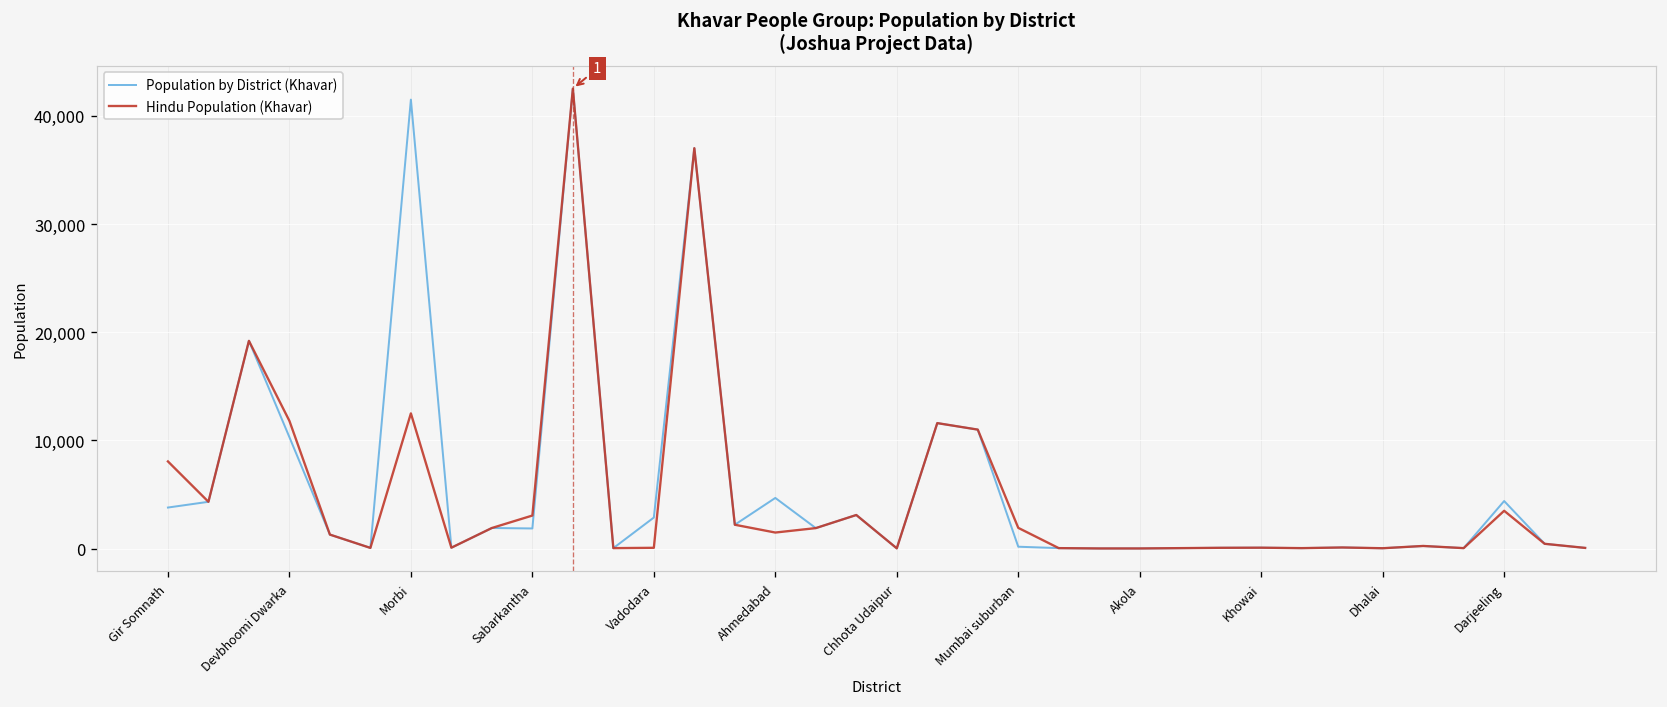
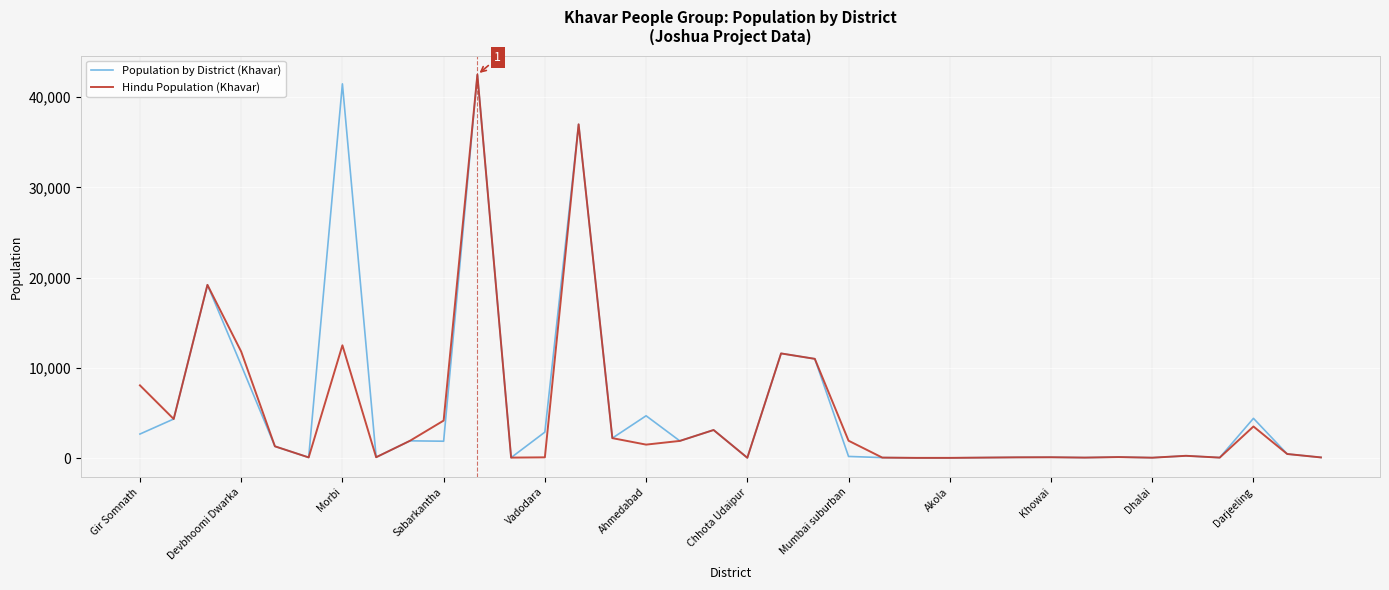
  {
    "Population by District (Khavar)": {
-     "Gir Somnath": "4,000",
+     "Gir Somnath": "3,000",
      "Devbhoomi Dwarka": "10,000",
      "Morbi": "41,000",
      "Sabarkantha": "2,000",
      "Vadodara": "3,000",
      "Ahmedabad": "5,000",
      "Mumbai suburban": "0",
      "Darjeeling": "4,000"
    },
    "Hindu Population (Khavar)": {
      "Gir Somnath": "8,000",
      "Devbhoomi Dwarka": "12,000",
      "Morbi": "13,000",
-     "Sabarkantha": "3,000",
+     "Sabarkantha": "4,000",
      "Vadodara": "0",
      "Ahmedabad": "1,000",
      "Mumbai suburban": "2,000",
      "Darjeeling": "4,000"
    }
  }
